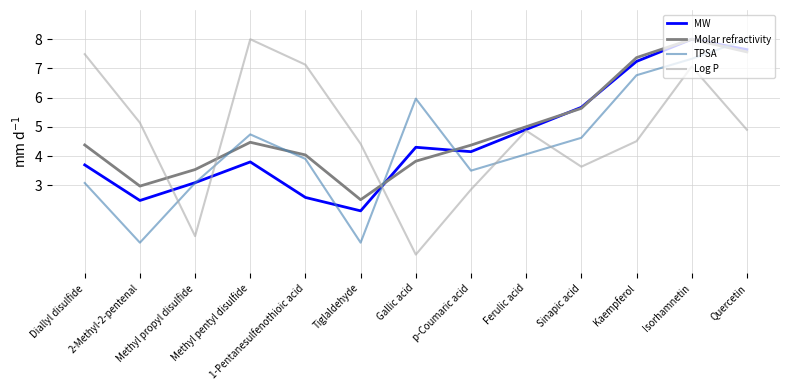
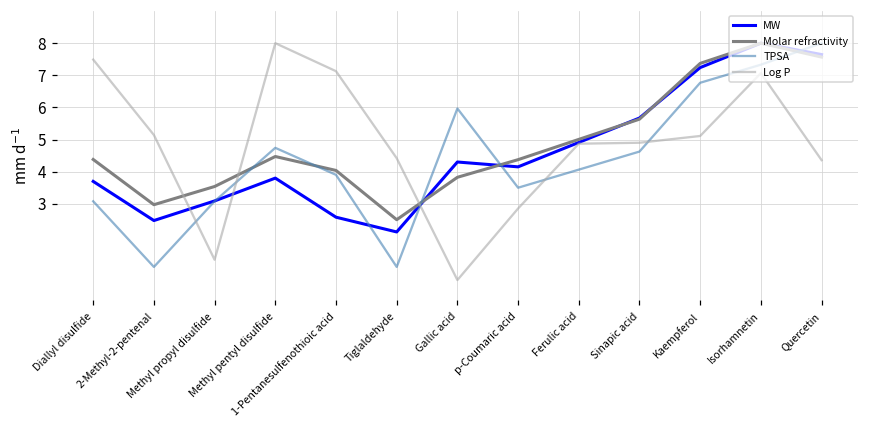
  {
    "MW": {
      "Diallyl disulfide": 3.7,
      "2-Methyl-2-pentenal": 2.5,
      "Methyl pentyl disulfide": 3.8,
      "1-Pentanesulfenothioic acid": 2.6,
      "Tiglaldehyde": 2.1,
      "Gallic acid": 4.3,
      "p-Coumaric acid": 4.2,
      "Kaempferol": 7.2
    },
    "Molar refractivity": {
      "Diallyl disulfide": 4.4,
      "2-Methyl-2-pentenal": 3.0,
      "Methyl propyl disulfide": 3.5,
      "Methyl pentyl disulfide": 4.5,
      "1-Pentanesulfenothioic acid": 4.0,
      "Tiglaldehyde": 2.5,
      "Gallic acid": 3.8,
      "p-Coumaric acid": 4.4,
      "Ferulic acid": 5.0,
      "Kaempferol": 7.4
    },
    "TPSA": {
      "Diallyl disulfide": 3.1,
      "2-Methyl-2-pentenal": 1.0,
      "Methyl pentyl disulfide": 4.7,
      "1-Pentanesulfenothioic acid": 3.9,
      "Tiglaldehyde": 1.0,
      "Gallic acid": 6.0,
      "p-Coumaric acid": 3.5,
      "Ferulic acid": 4.1,
      "Sinapic acid": 4.6,
      "Kaempferol": 6.8
    },
    "Log P": {
      "Diallyl disulfide": 7.5,
      "2-Methyl-2-pentenal": 5.1,
      "Methyl propyl disulfide": 1.3,
      "Methyl pentyl disulfide": 8.0,
      "1-Pentanesulfenothioic acid": 7.1,
      "Tiglaldehyde": 4.4,
      "Gallic acid": 0.6,
      "p-Coumaric acid": 2.9,
-     "Sinapic acid": 3.6,
-     "Kaempferol": 4.5,
-     "Quercetin": 4.9
+     "Sinapic acid": 4.9,
+     "Kaempferol": 5.1,
+     "Quercetin": 4.4
    }
  }
